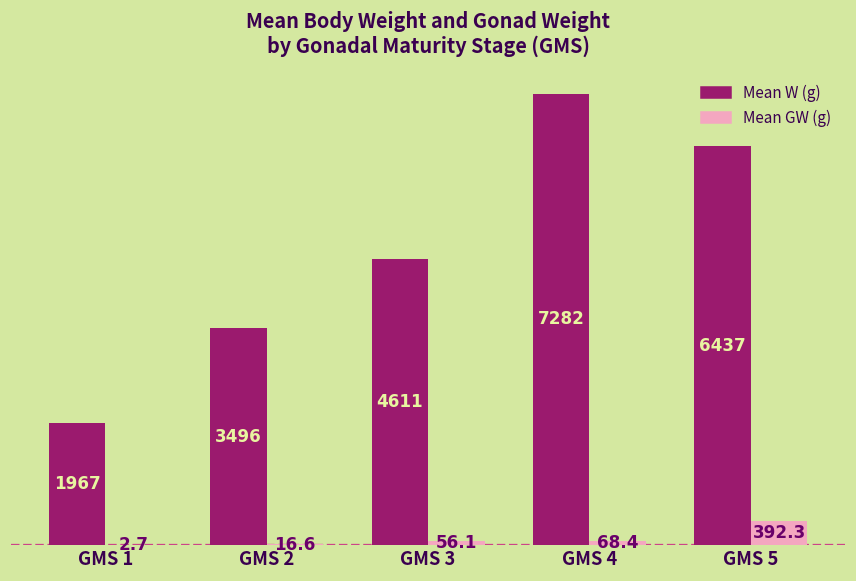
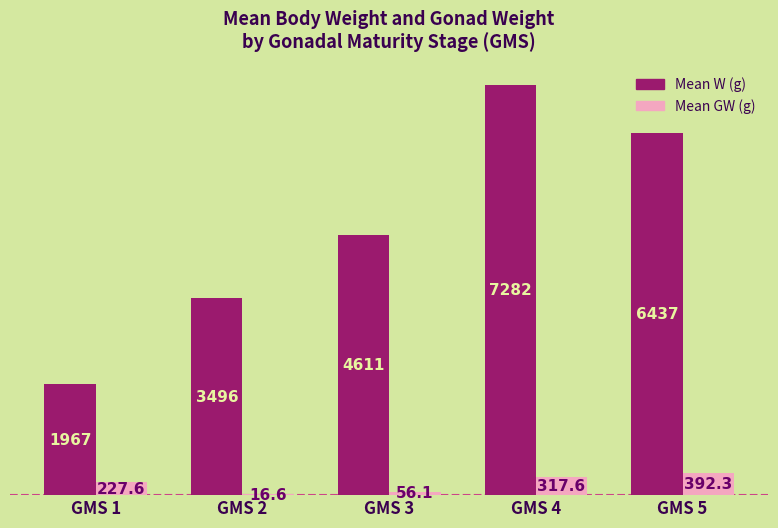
  {
    "Mean W (g)": {
      "GMS 1": 1967,
      "GMS 2": 3496,
      "GMS 3": 4611,
      "GMS 4": 7282,
      "GMS 5": 6437
    },
    "Mean GW (g)": {
-     "GMS 1": 2.7,
+     "GMS 1": 227.6,
      "GMS 2": 16.6,
      "GMS 3": 56.1,
-     "GMS 4": 68.4,
+     "GMS 4": 317.6,
      "GMS 5": 392.3
    }
  }
